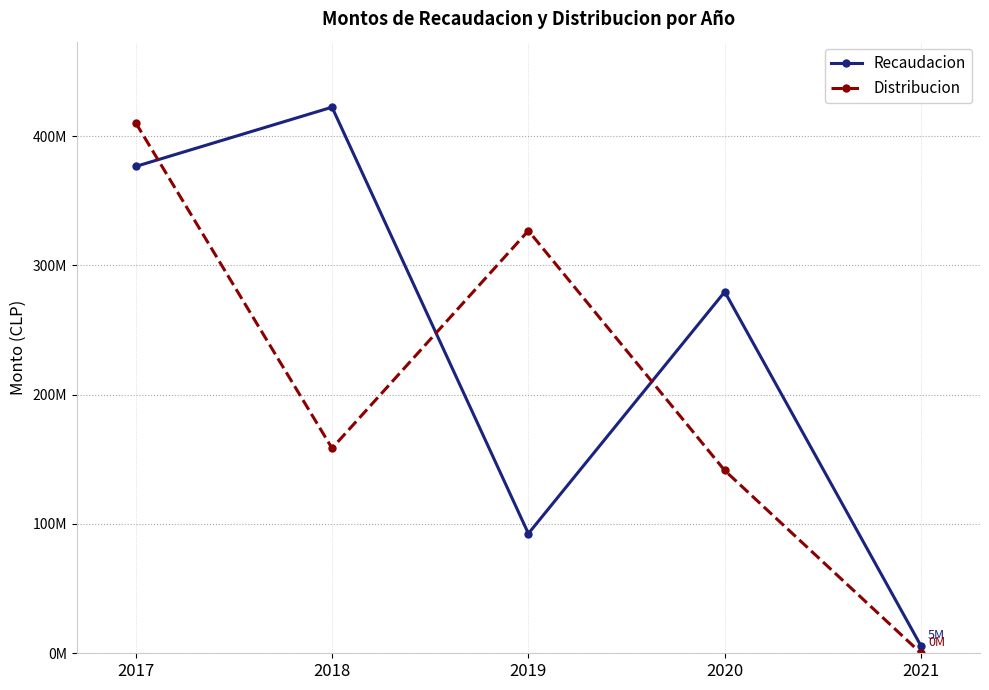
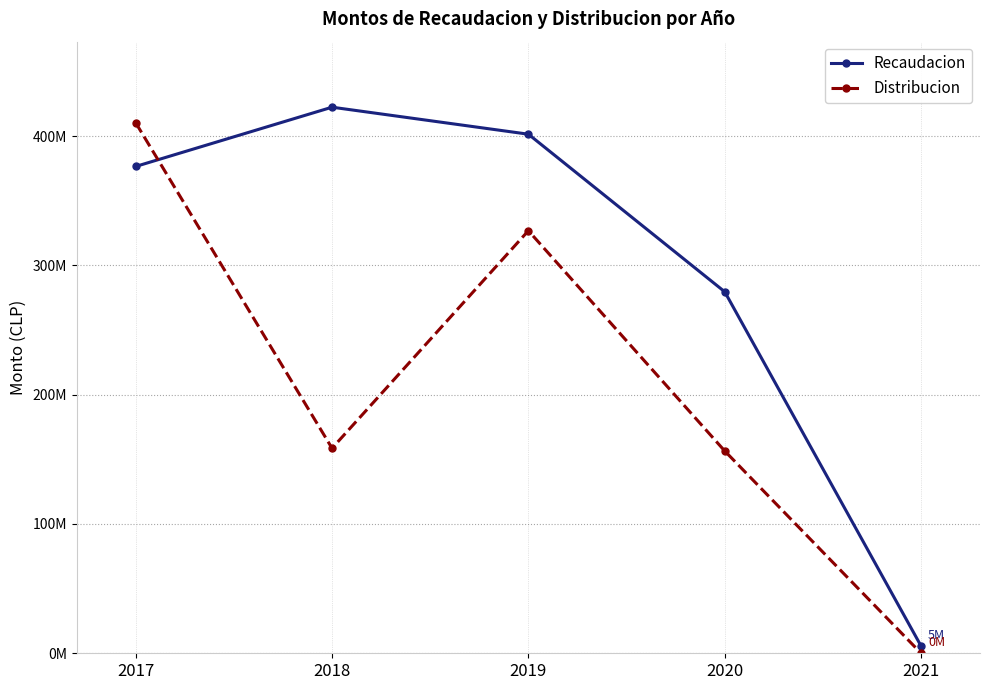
  {
    "Recaudacion": {
      "2017": 377000000,
      "2018": 422000000,
-     "2019": 93000000,
+     "2019": 401000000,
      "2020": 280000000
    },
    "Distribucion": {
      "2017": 410000000,
      "2018": 159000000,
      "2019": 327000000,
-     "2020": 141000000
+     "2020": 156000000
    }
  }
